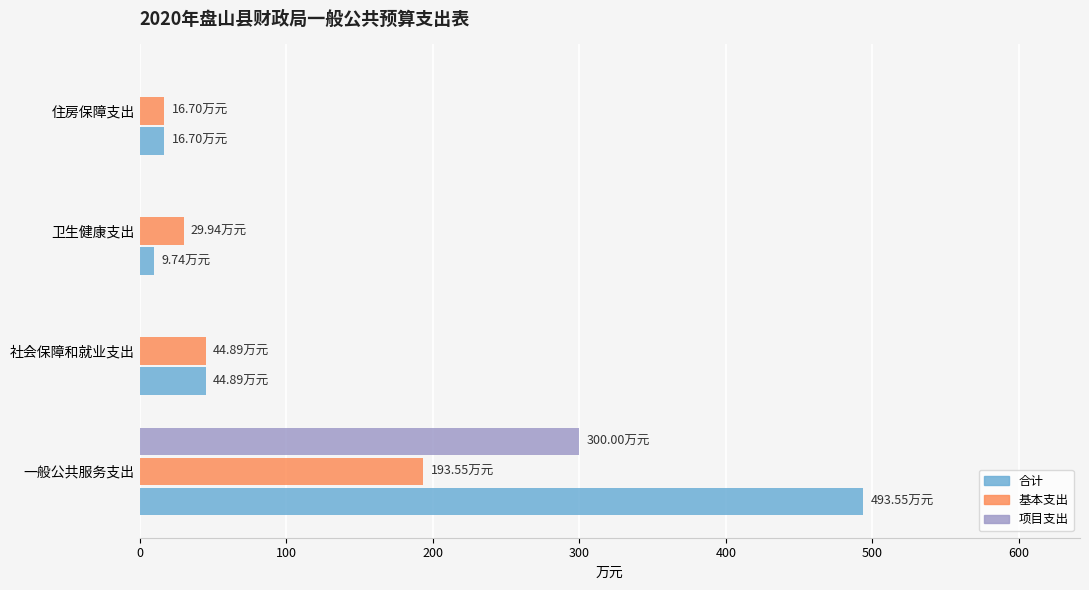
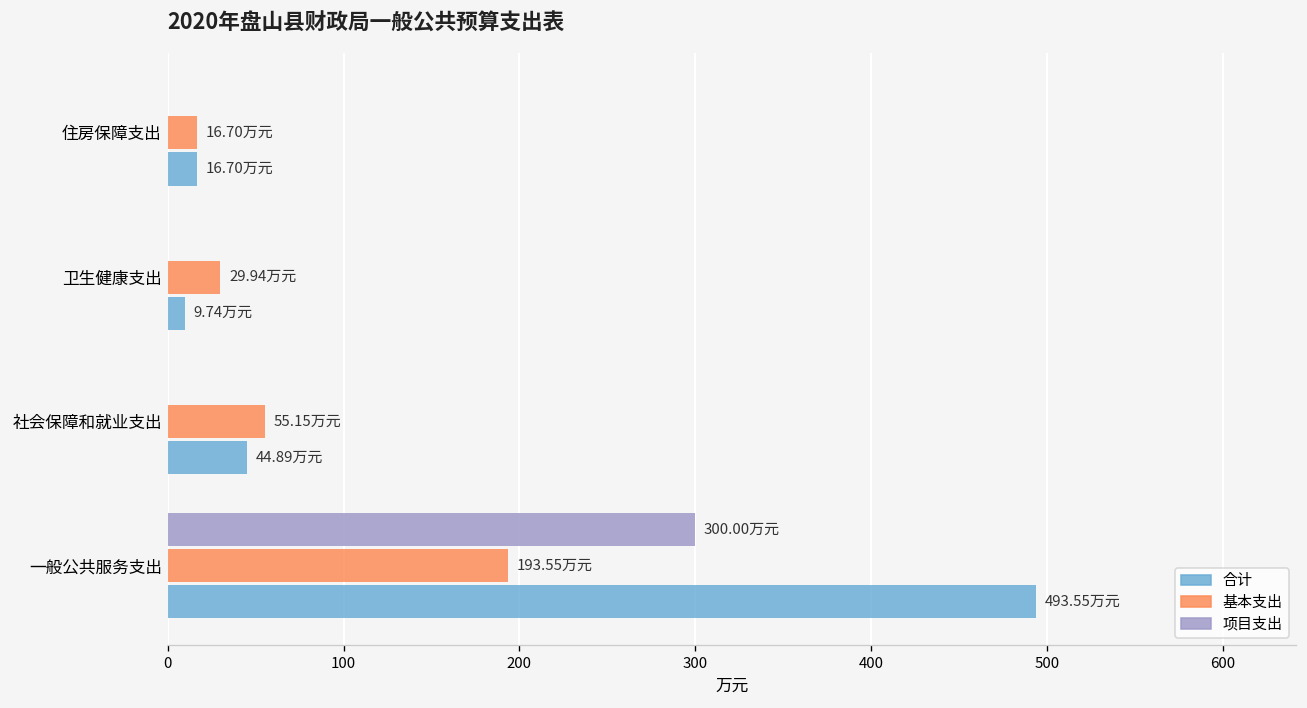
  {
    "基本支出": {
      "住房保障支出": 16.70,
      "卫生健康支出": 29.94,
-     "社会保障和就业支出": 44.89,
+     "社会保障和就业支出": 55.15,
      "一般公共服务支出": 193.55
    }
  }
